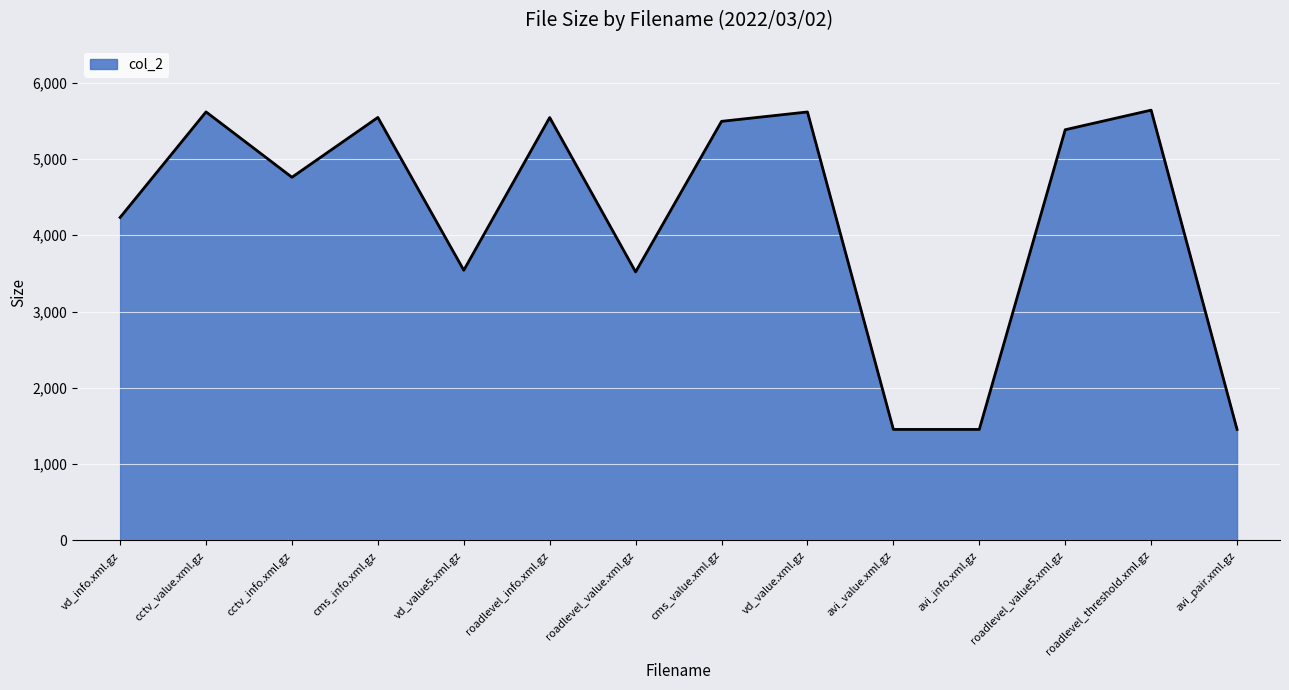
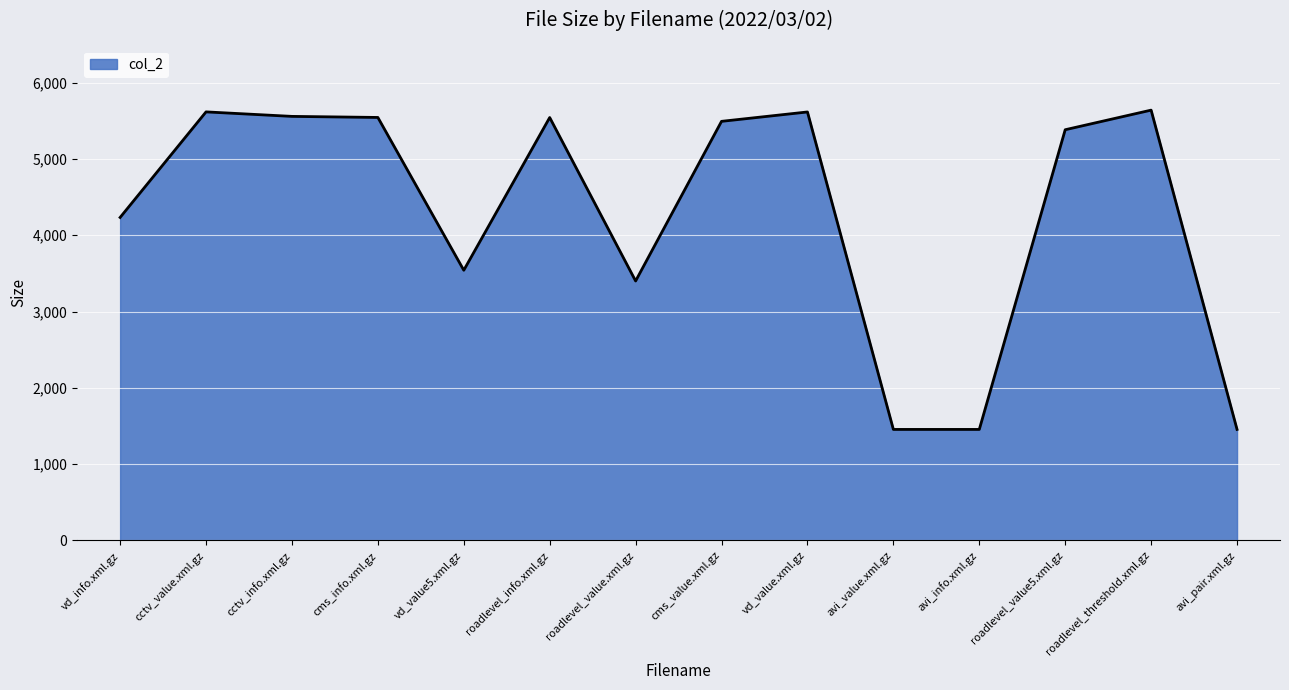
  {
    "vd_info.xml.gz": "4,200",
    "cctv_value.xml.gz": "5,600",
-   "cctv_info.xml.gz": "4,800",
+   "cctv_info.xml.gz": "5,600",
    "cms_info.xml.gz": "5,500",
    "vd_value5.xml.gz": "3,500",
    "roadlevel_info.xml.gz": "5,500",
-   "roadlevel_value.xml.gz": "3,500",
+   "roadlevel_value.xml.gz": "3,400",
    "cms_value.xml.gz": "5,500",
    "vd_value.xml.gz": "5,600",
    "avi_value.xml.gz": "1,500",
    "avi_info.xml.gz": "1,500",
    "roadlevel_value5.xml.gz": "5,400",
    "roadlevel_threshold.xml.gz": "5,600",
    "avi_pair.xml.gz": "1,500"
  }
